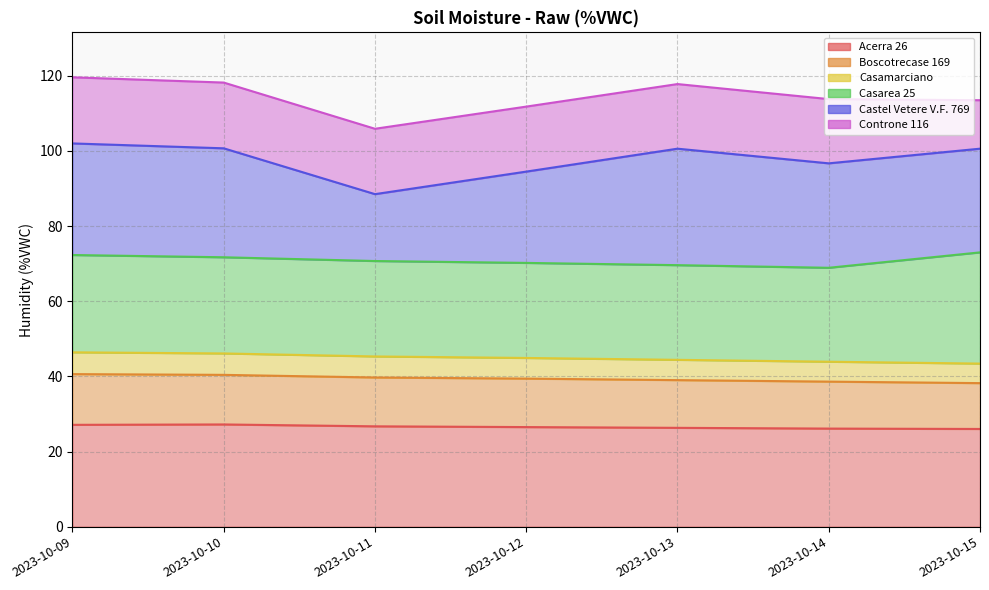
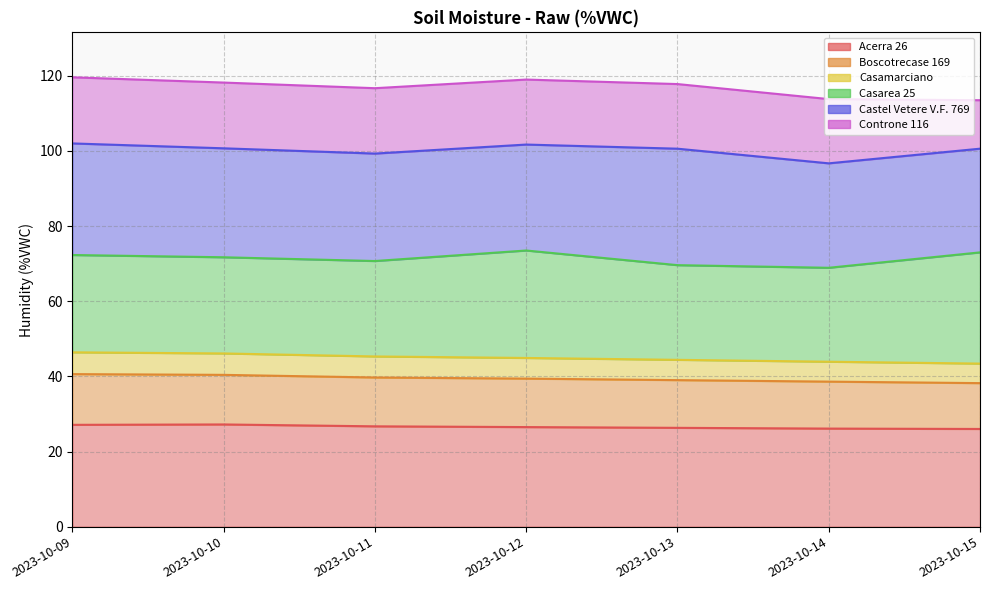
  {
    "Casarea 25": {
      "2023-10-09": 26,
      "2023-10-10": 26,
      "2023-10-11": 25,
-     "2023-10-12": 25,
+     "2023-10-12": 29,
      "2023-10-13": 25,
      "2023-10-14": 25,
      "2023-10-15": 30
    },
    "Castel Vetere V.F. 769": {
      "2023-10-09": 30,
      "2023-10-10": 29,
-     "2023-10-11": 18,
-     "2023-10-12": 24,
+     "2023-10-11": 29,
+     "2023-10-12": 28,
      "2023-10-13": 31,
      "2023-10-14": 28,
      "2023-10-15": 28
    },
    "Controne 116": {
      "2023-10-09": 18,
      "2023-10-10": 18,
      "2023-10-11": 17,
      "2023-10-12": 17,
      "2023-10-13": 17,
      "2023-10-15": 13
    }
  }
